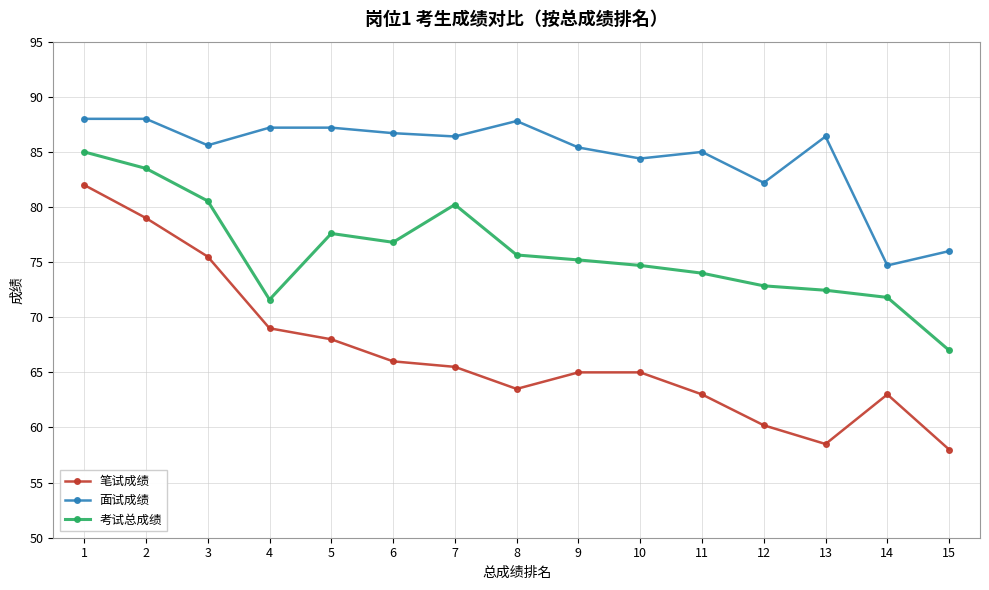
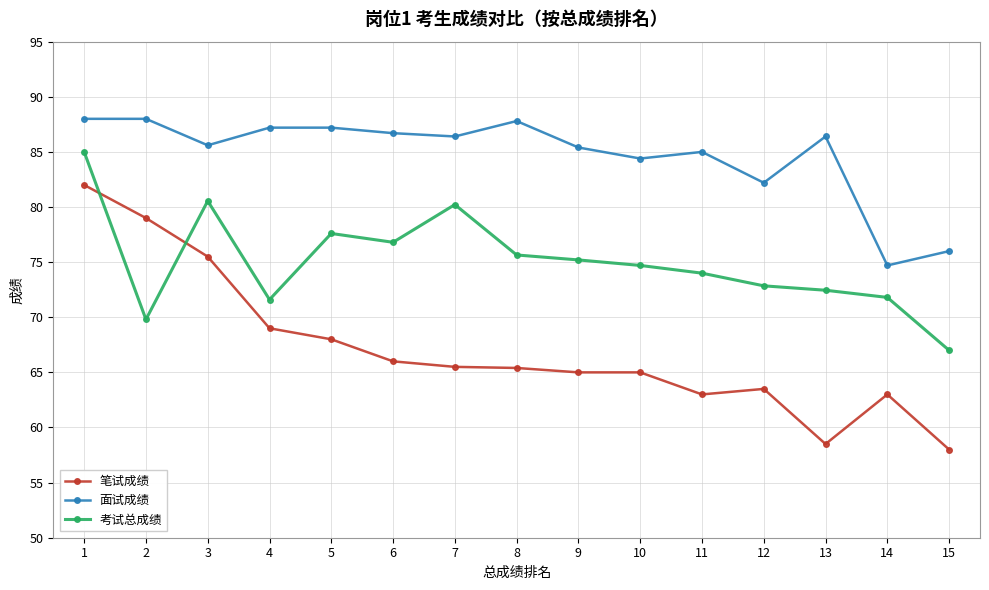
  {
    "笔试成绩": {
      "1": 82.0,
      "2": 79.0,
      "3": 75.5,
      "4": 69.0,
      "5": 68.0,
      "6": 66.0,
      "7": 65.5,
-     "8": 63.5,
+     "8": 65.4,
      "9": 65.0,
      "10": 65.0,
      "11": 63.0,
-     "12": 60.2,
+     "12": 63.5,
      "13": 58.5,
      "14": 63.0,
      "15": 58.0
    },
    "面试成绩": {
      "1": 88.0,
      "2": 88.0,
      "3": 85.6,
      "4": 87.2,
      "5": 87.2,
      "6": 86.7,
      "7": 86.4,
      "8": 87.8,
      "9": 85.4,
      "10": 84.4,
      "11": 85.0,
      "12": 82.2,
      "13": 86.4,
      "14": 74.7,
      "15": 76.0
    },
    "考试总成绩": {
      "1": 85.0,
-     "2": 83.5,
+     "2": 69.8,
      "3": 80.6,
      "4": 71.6,
      "5": 77.6,
      "6": 76.8,
      "7": 80.2,
      "8": 75.7,
      "9": 75.2,
      "10": 74.7,
      "11": 74.0,
      "12": 72.9,
      "13": 72.5,
      "14": 71.8,
      "15": 67.0
    }
  }
